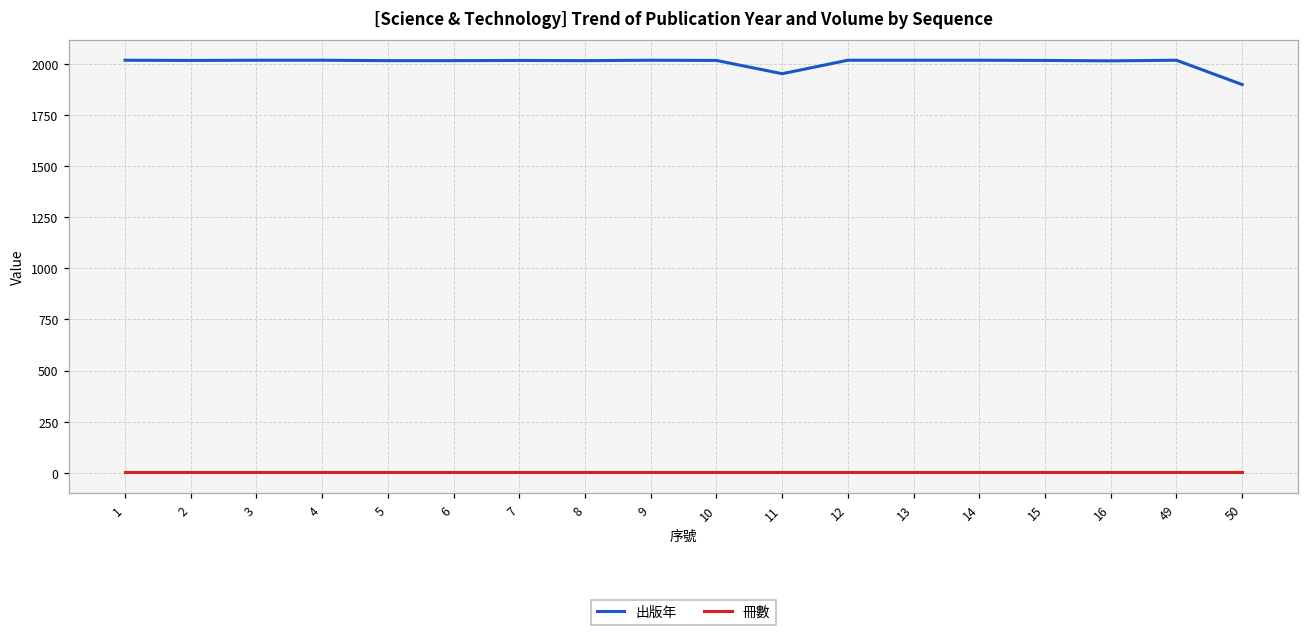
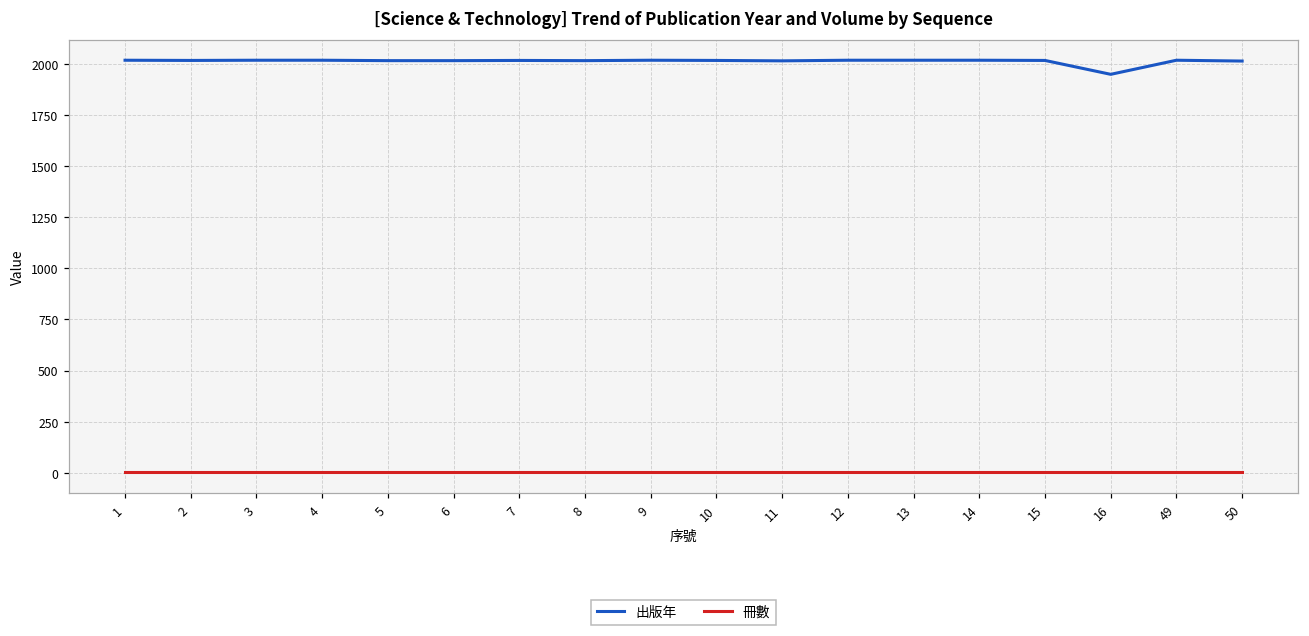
  {
    "出版年": {
      "1": 2020,
      "2": 2020,
      "3": 2020,
      "4": 2020,
      "5": 2020,
      "6": 2020,
      "7": 2020,
      "8": 2020,
      "9": 2020,
      "10": 2020,
-     "11": 1950,
+     "11": 2020,
      "12": 2020,
      "13": 2020,
      "14": 2020,
      "15": 2020,
-     "16": 2020,
+     "16": 1950,
      "49": 2020,
-     "50": 1900
+     "50": 2020
    },
    "冊數": {
      "1": 0,
      "2": 0,
      "3": 0,
      "4": 0,
      "5": 0,
      "6": 0,
      "7": 0,
      "8": 0,
      "9": 0,
      "10": 0,
      "11": 0,
      "12": 0,
      "13": 0,
      "14": 0,
      "15": 0,
      "16": 0,
      "49": 0,
      "50": 0
    }
  }
